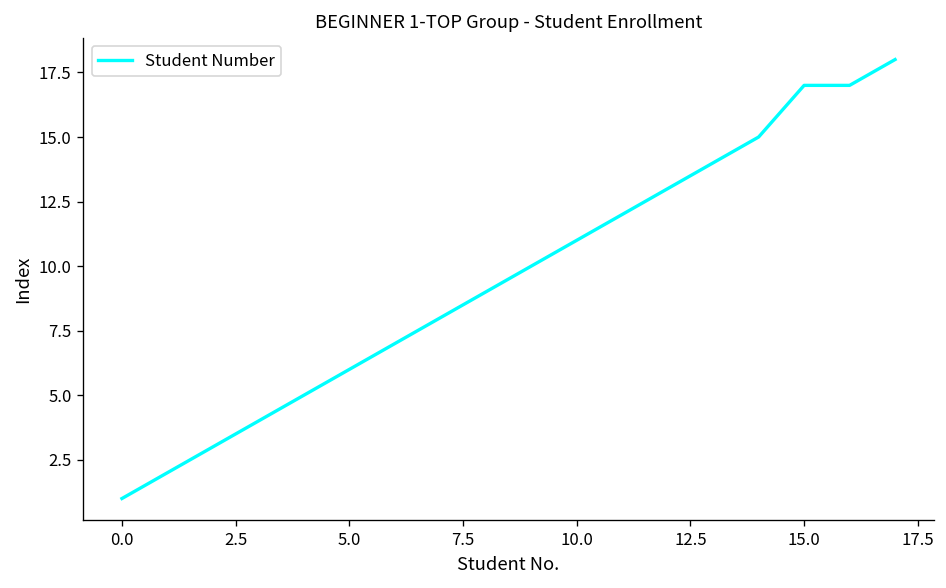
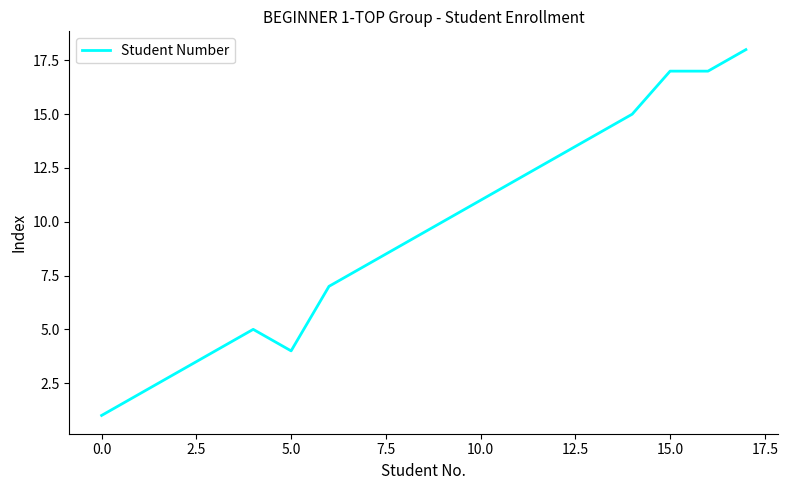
  {
    "0.0": 1,
-   "5.0": 6,
+   "5.0": 4,
    "10.0": 11,
    "15.0": 17
  }
